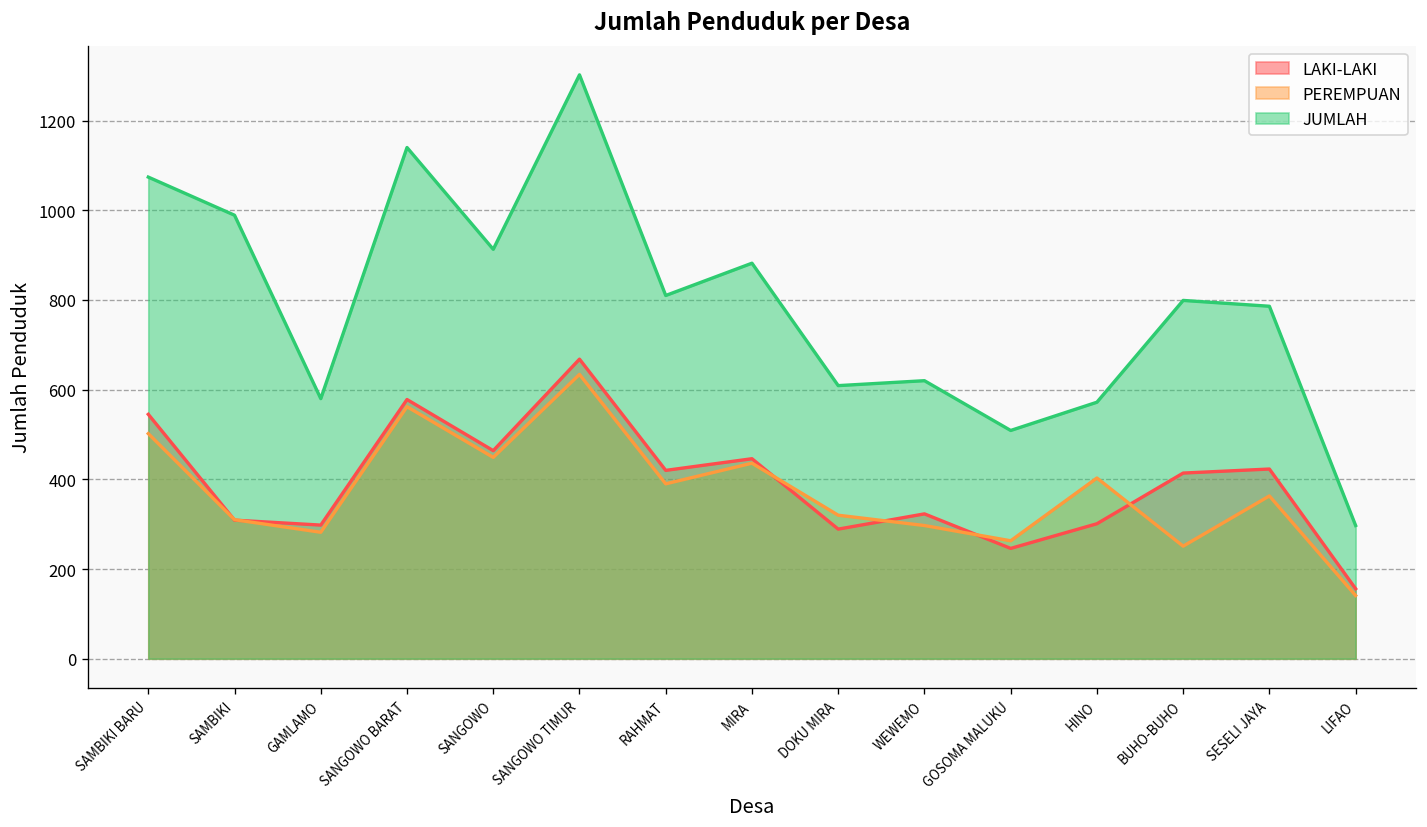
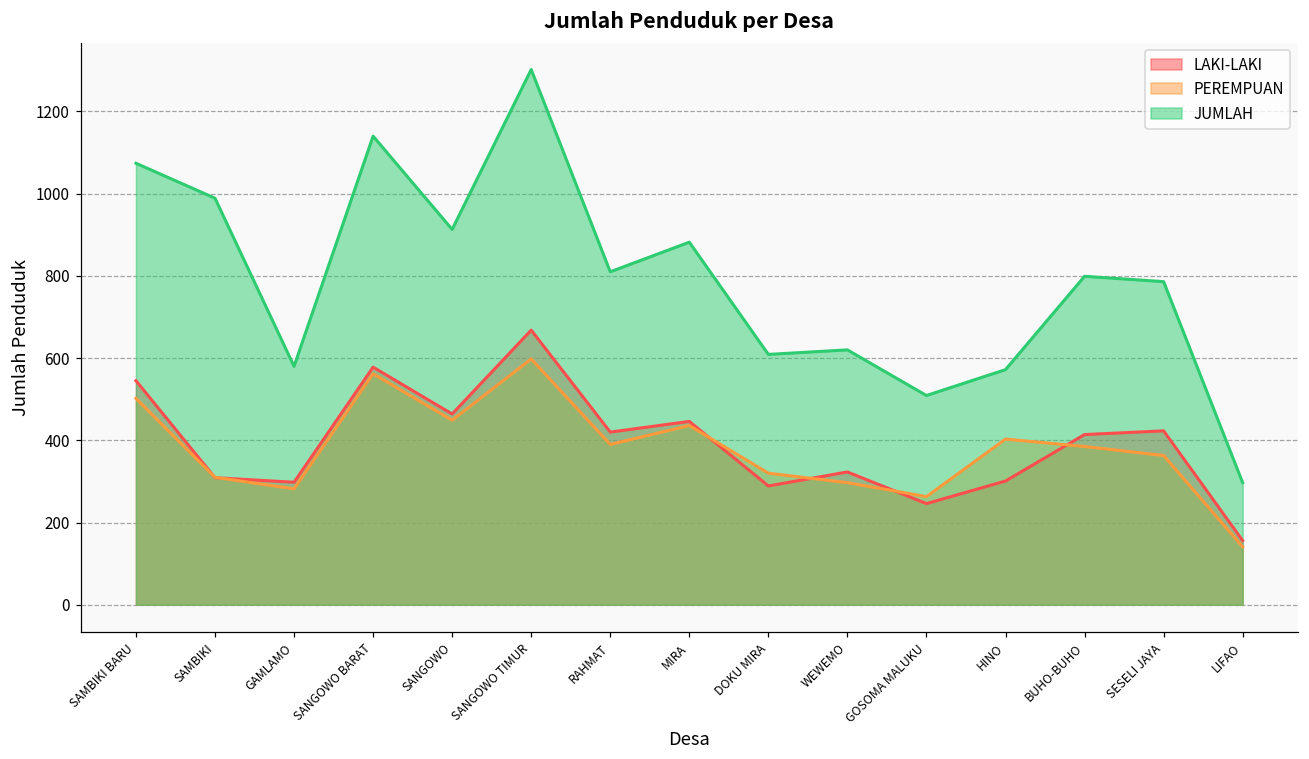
  {
    "LAKI-LAKI": {
      "SAMBIKI BARU": 550,
      "GAMLAMO": 300,
      "SANGOWO BARAT": 580,
      "SANGOWO": 460,
      "SANGOWO TIMUR": 670,
      "RAHMAT": 420,
      "MIRA": 450,
      "DOKU MIRA": 290,
      "WEWEMO": 320,
      "GOSOMA MALUKU": 250,
      "HINO": 300,
      "BUHO-BUHO": 410,
      "SESELI JAYA": 420,
      "LIFAO": 160
    },
    "PEREMPUAN": {
      "SAMBIKI BARU": 500,
      "GAMLAMO": 280,
      "SANGOWO BARAT": 560,
      "SANGOWO": 450,
-     "SANGOWO TIMUR": 630,
+     "SANGOWO TIMUR": 600,
      "RAHMAT": 390,
      "MIRA": 440,
      "DOKU MIRA": 320,
      "WEWEMO": 300,
      "GOSOMA MALUKU": 260,
      "HINO": 400,
-     "BUHO-BUHO": 250,
+     "BUHO-BUHO": 390,
      "SESELI JAYA": 360,
      "LIFAO": 140
    },
    "JUMLAH": {
      "SAMBIKI BARU": 1070,
      "SAMBIKI": 990,
      "GAMLAMO": 580,
      "SANGOWO BARAT": 1140,
      "SANGOWO": 910,
      "SANGOWO TIMUR": 1300,
      "RAHMAT": 810,
      "MIRA": 880,
      "DOKU MIRA": 610,
      "WEWEMO": 620,
      "GOSOMA MALUKU": 510,
      "HINO": 570,
      "BUHO-BUHO": 800,
      "SESELI JAYA": 790,
      "LIFAO": 300
    }
  }
